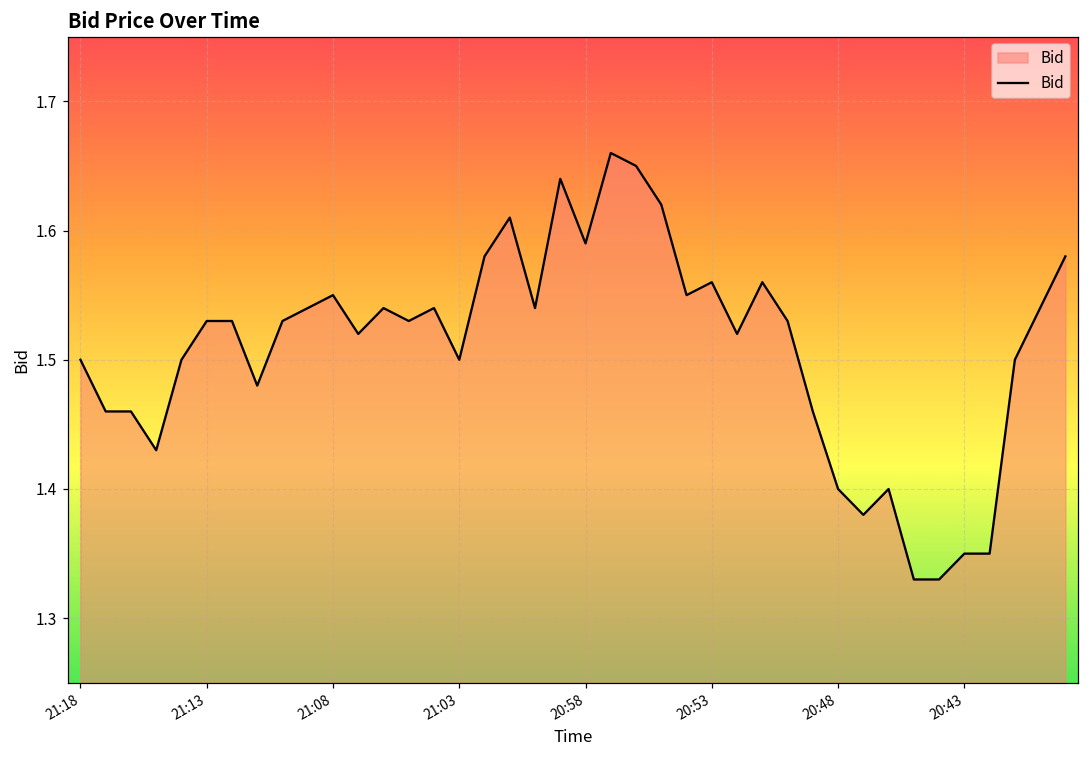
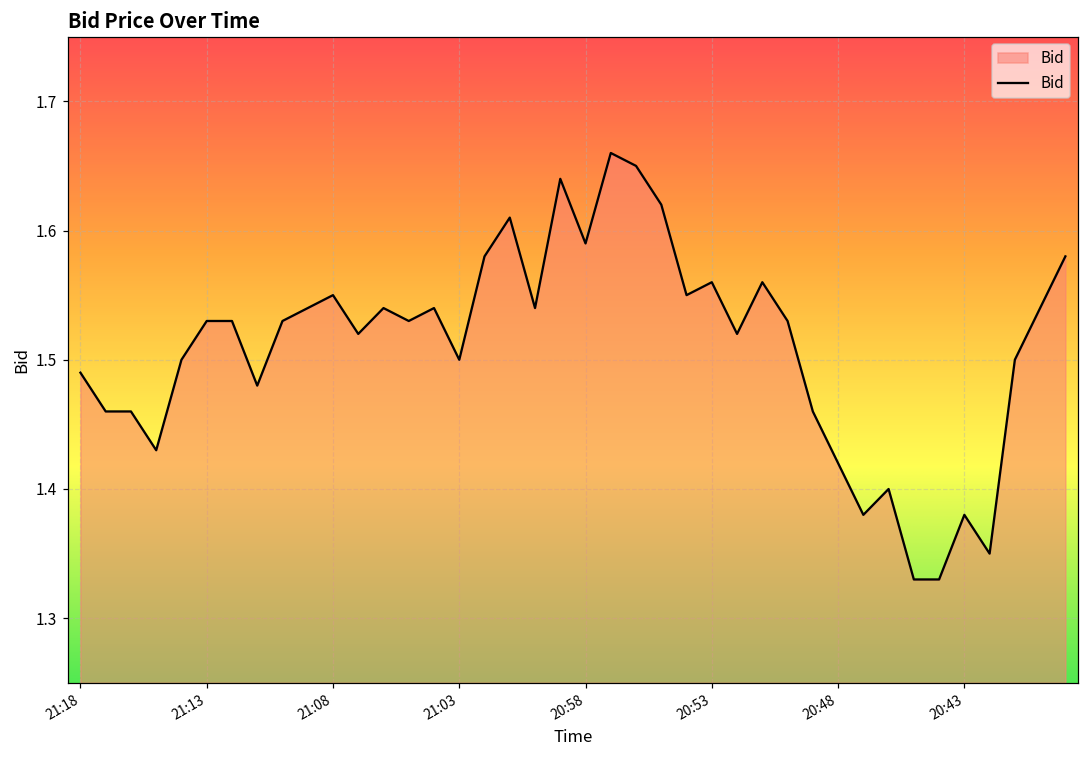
  {
-   "21:18": 1.50,
+   "21:18": 1.49,
    "21:13": 1.53,
    "21:08": 1.55,
    "21:03": 1.50,
    "20:58": 1.59,
    "20:53": 1.56,
-   "20:48": 1.40,
-   "20:43": 1.35
+   "20:48": 1.42,
+   "20:43": 1.38
  }
